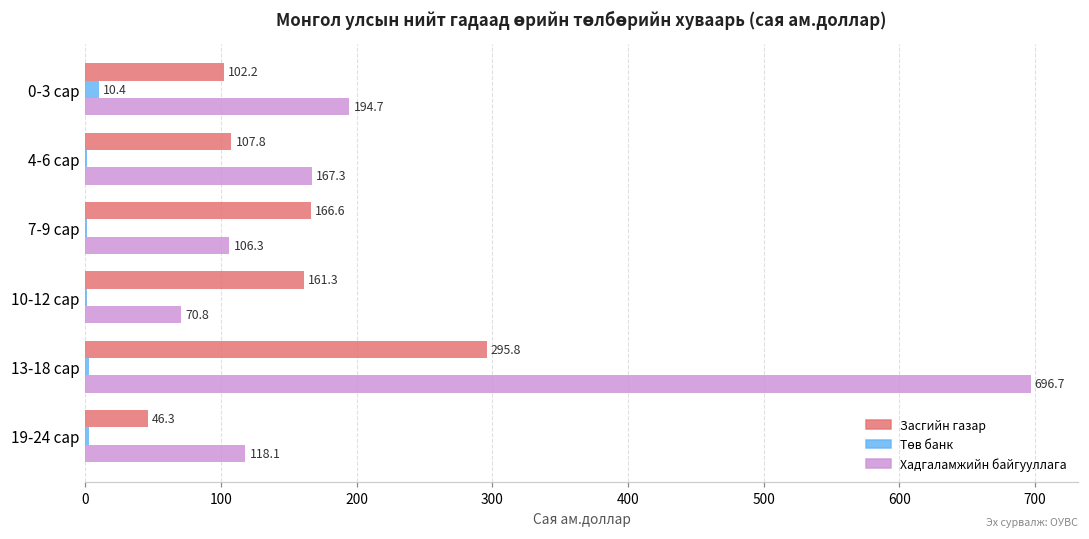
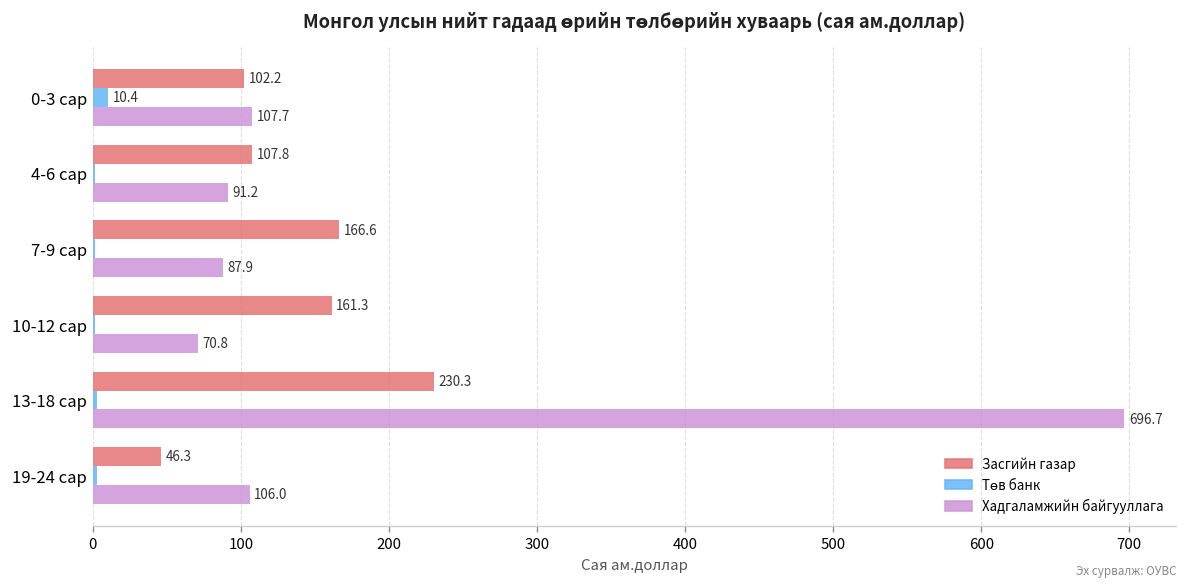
  {
    "Засгийн газар": {
      "0-3 сар": 102.2,
      "4-6 сар": 107.8,
      "7-9 сар": 166.6,
      "10-12 сар": 161.3,
-     "13-18 сар": 295.8,
+     "13-18 сар": 230.3,
      "19-24 сар": 46.3
    },
    "Төв банк": {
      "0-3 сар": 10.4
    },
    "Хадгаламжийн байгууллага": {
-     "0-3 сар": 194.7,
-     "4-6 сар": 167.3,
-     "7-9 сар": 106.3,
+     "0-3 сар": 107.7,
+     "4-6 сар": 91.2,
+     "7-9 сар": 87.9,
      "10-12 сар": 70.8,
      "13-18 сар": 696.7,
-     "19-24 сар": 118.1
+     "19-24 сар": 106.0
    }
  }
